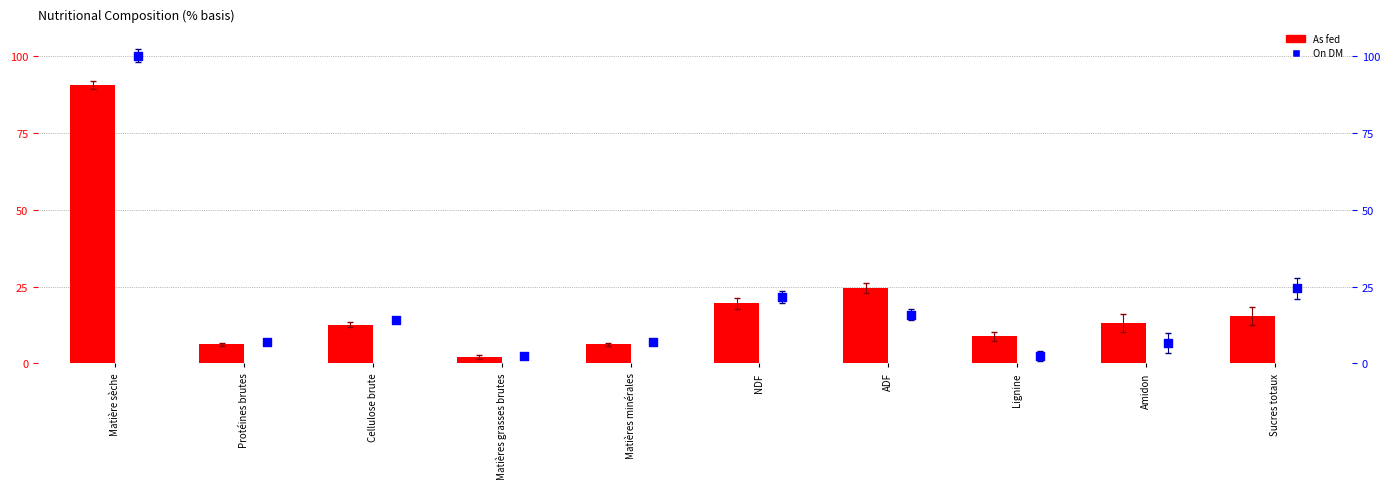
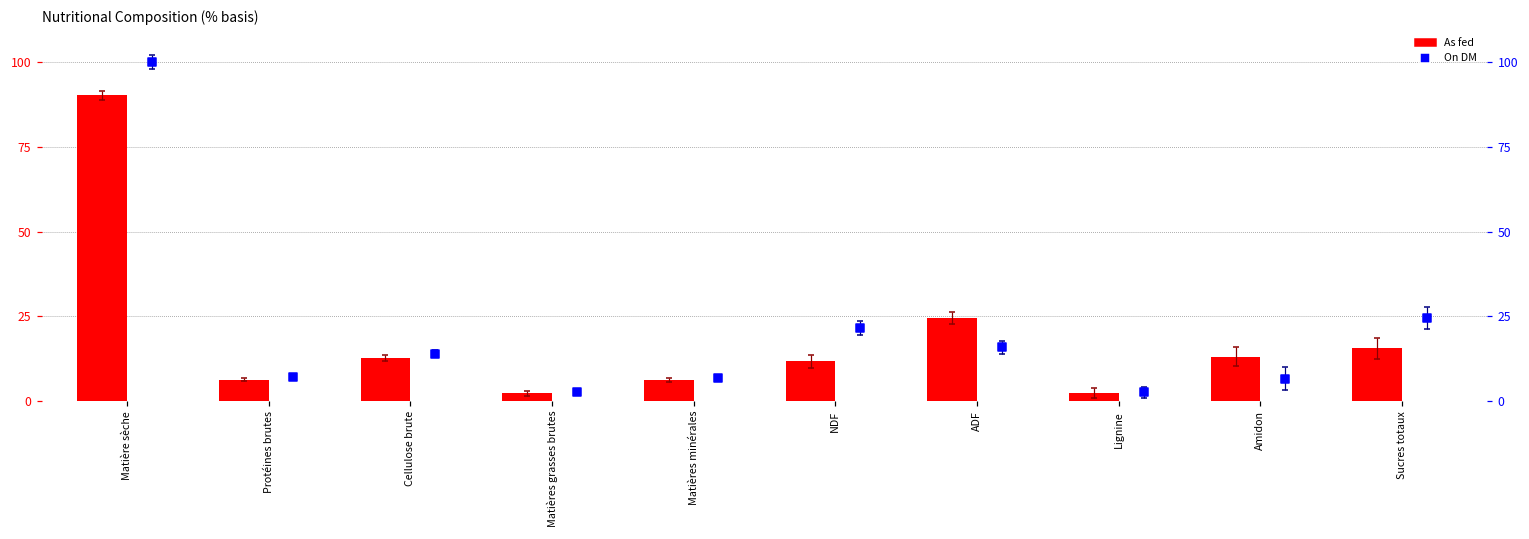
  {
    "As fed": {
      "Matière sèche": 90,
      "Protéines brutes": 6,
      "Cellulose brute": 13,
      "Matières grasses brutes": 2,
      "Matières minérales": 6,
-     "NDF": 20,
+     "NDF": 12,
      "ADF": 25,
-     "Lignine": 9,
+     "Lignine": 2,
      "Amidon": 13,
      "Sucres totaux": 16
    }
  }
